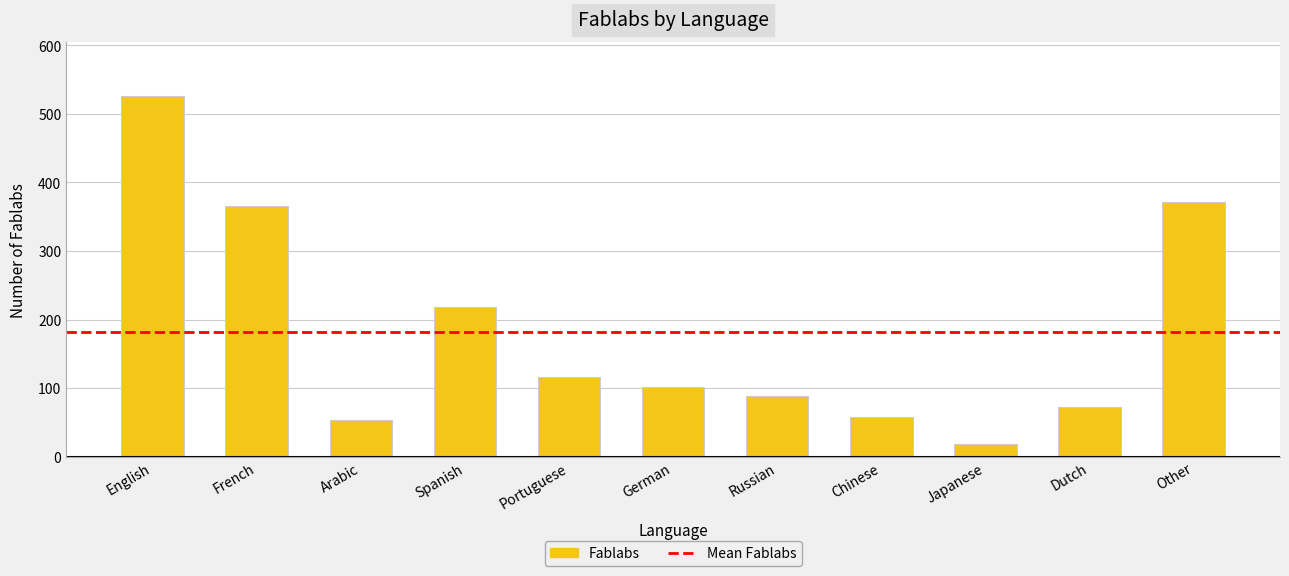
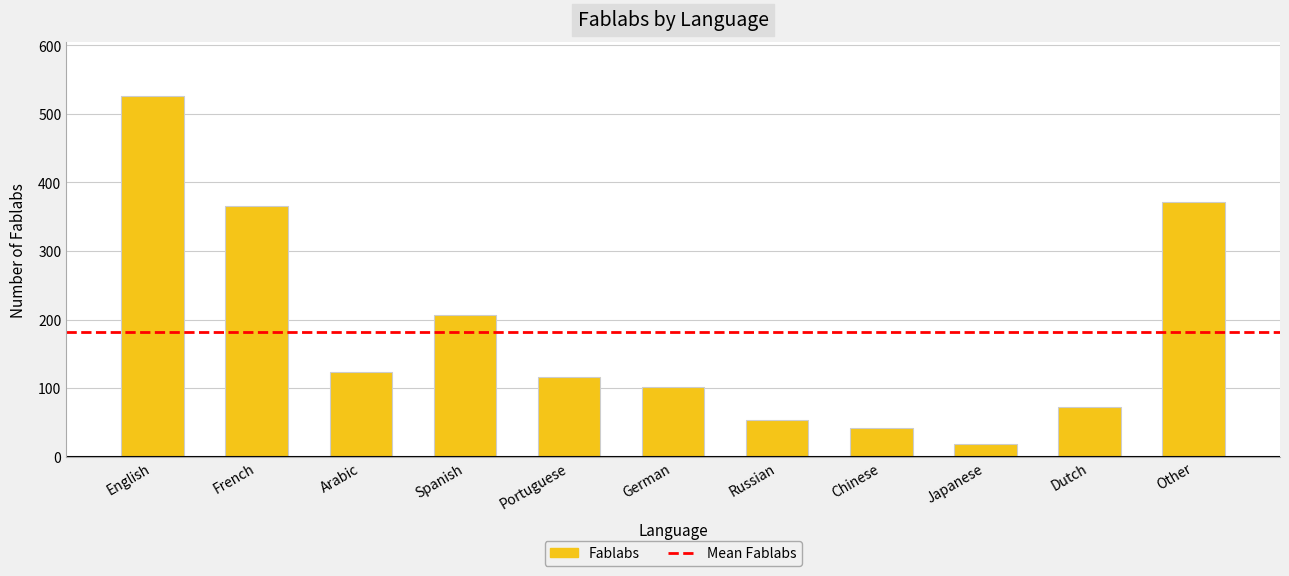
  {
    "English": 530,
    "French": 370,
-   "Arabic": 50,
-   "Spanish": 220,
+   "Arabic": 120,
+   "Spanish": 210,
    "Portuguese": 120,
    "German": 100,
-   "Russian": 90,
-   "Chinese": 60,
+   "Russian": 50,
+   "Chinese": 40,
    "Japanese": 20,
    "Dutch": 70,
    "Other": 370
  }
